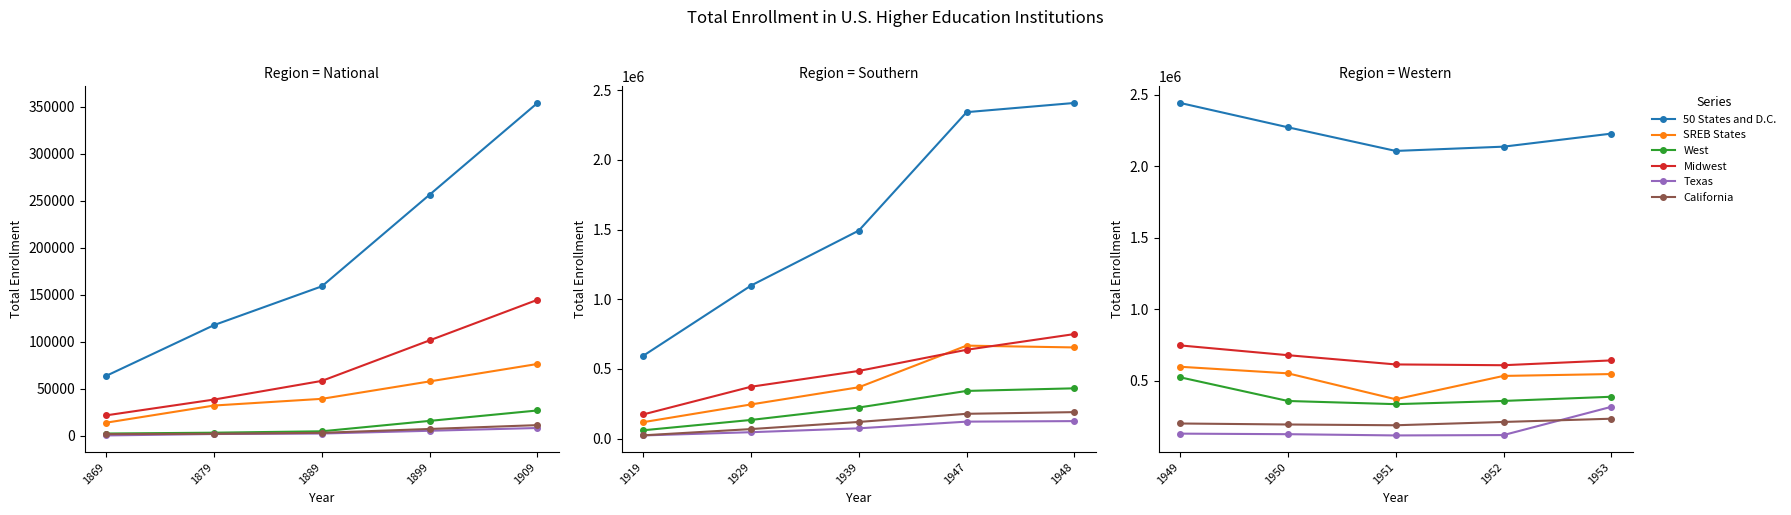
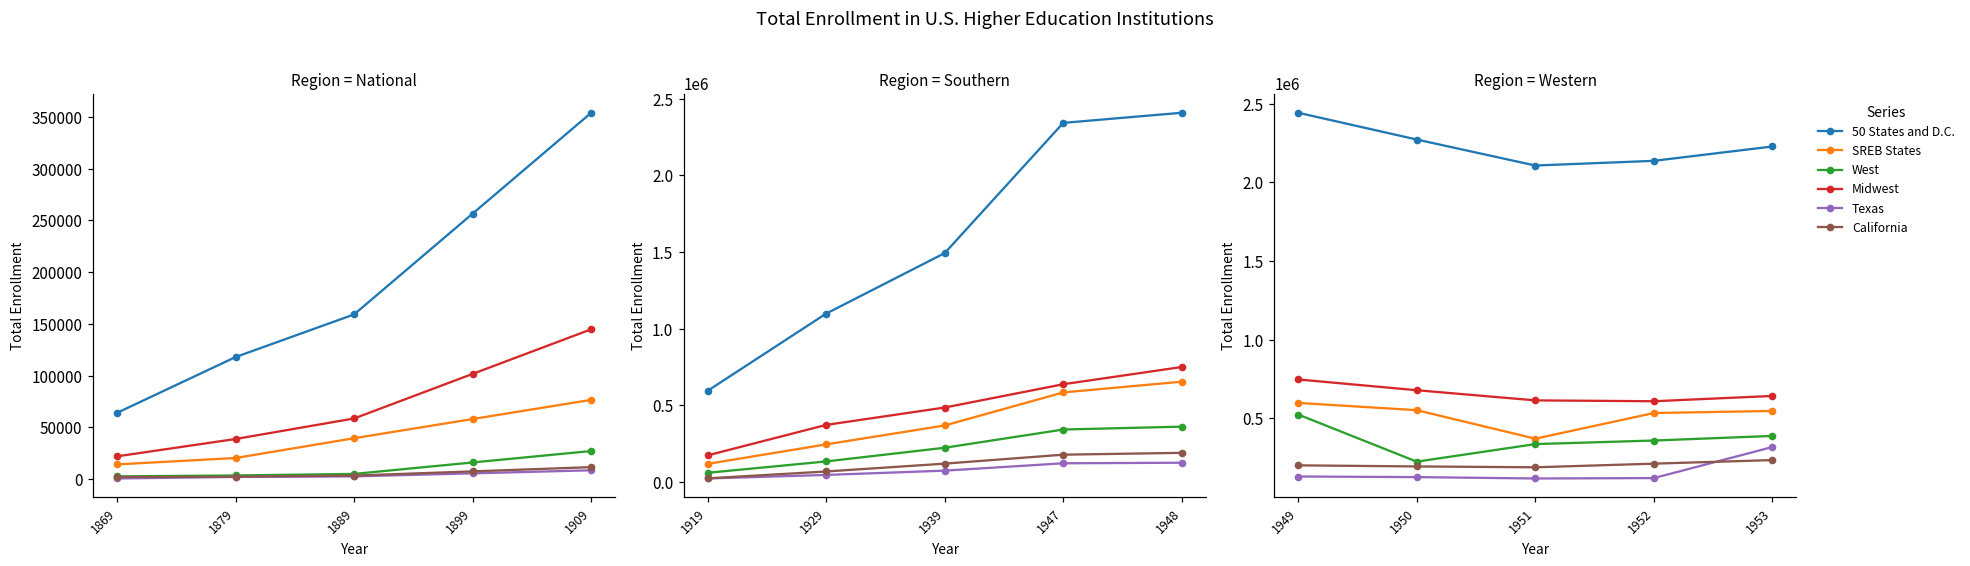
  {
    "Region = National": {
      "50 States and D.C.": {
        "1869": 60000,
        "1879": 120000,
        "1889": 160000,
        "1899": 260000,
        "1909": 350000
      },
      "SREB States": {
        "1869": 10000,
-       "1879": 30000,
+       "1879": 20000,
        "1889": 40000,
        "1899": 60000,
        "1909": 80000
      },
      "West": {
        "1899": 20000,
        "1909": 30000
      },
      "Midwest": {
        "1869": 20000,
        "1879": 40000,
        "1889": 60000,
        "1899": 100000,
        "1909": 140000
      },
      "Texas": {
        "1909": 10000
      },
      "California": {
        "1909": 10000
      }
    },
    "Region = Southern": {
      "50 States and D.C.": {
        "1919": 590000,
        "1929": 1100000,
        "1939": 1490000,
        "1947": 2340000,
        "1948": 2410000
      },
      "SREB States": {
        "1919": 120000,
        "1929": 250000,
        "1939": 370000,
-       "1947": 670000,
+       "1947": 580000,
        "1948": 650000
      },
      "West": {
        "1919": 60000,
        "1929": 130000,
        "1939": 220000,
        "1947": 340000,
        "1948": 360000
      },
      "Midwest": {
        "1919": 170000,
        "1929": 370000,
        "1939": 490000,
        "1947": 640000,
        "1948": 750000
      },
      "Texas": {
        "1929": 50000,
        "1939": 70000,
        "1947": 120000,
        "1948": 130000
      },
      "California": {
        "1929": 70000,
        "1939": 120000,
        "1947": 180000,
        "1948": 190000
      }
    },
    "Region = Western": {
      "50 States and D.C.": {
        "1949": 2440000,
        "1950": 2270000,
        "1951": 2110000,
        "1952": 2140000,
        "1953": 2230000
      },
      "SREB States": {
        "1949": 600000,
        "1950": 550000,
        "1951": 370000,
        "1952": 530000,
        "1953": 550000
      },
      "West": {
        "1949": 520000,
-       "1950": 360000,
+       "1950": 220000,
        "1951": 340000,
        "1952": 360000,
        "1953": 390000
      },
      "Midwest": {
        "1949": 750000,
        "1950": 680000,
        "1951": 610000,
        "1952": 610000,
        "1953": 640000
      },
      "Texas": {
        "1949": 130000,
        "1950": 130000,
        "1951": 120000,
        "1952": 120000,
        "1953": 320000
      },
      "California": {
        "1949": 200000,
        "1950": 190000,
        "1951": 190000,
        "1952": 210000,
        "1953": 230000
      }
    }
  }
